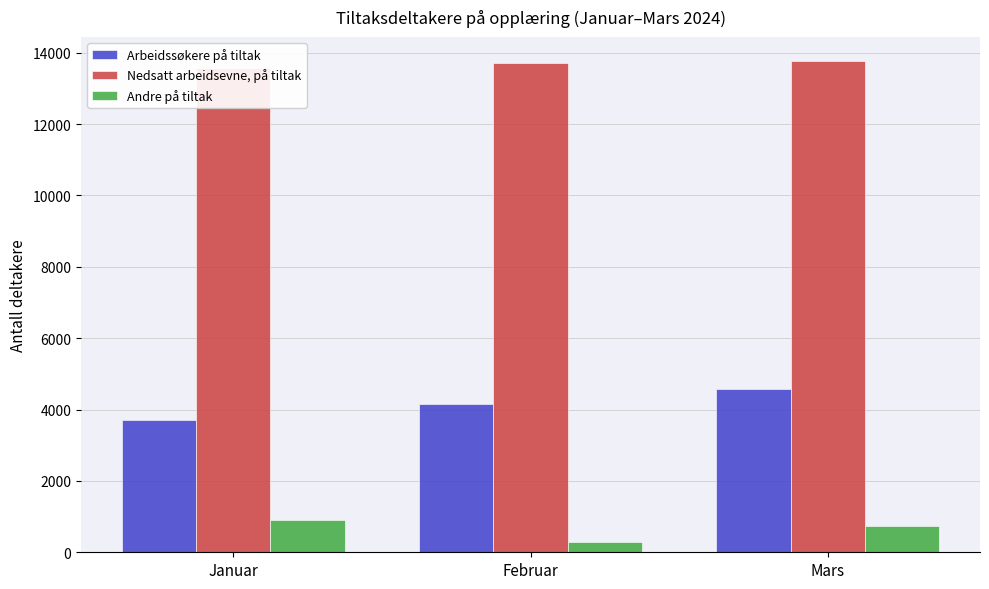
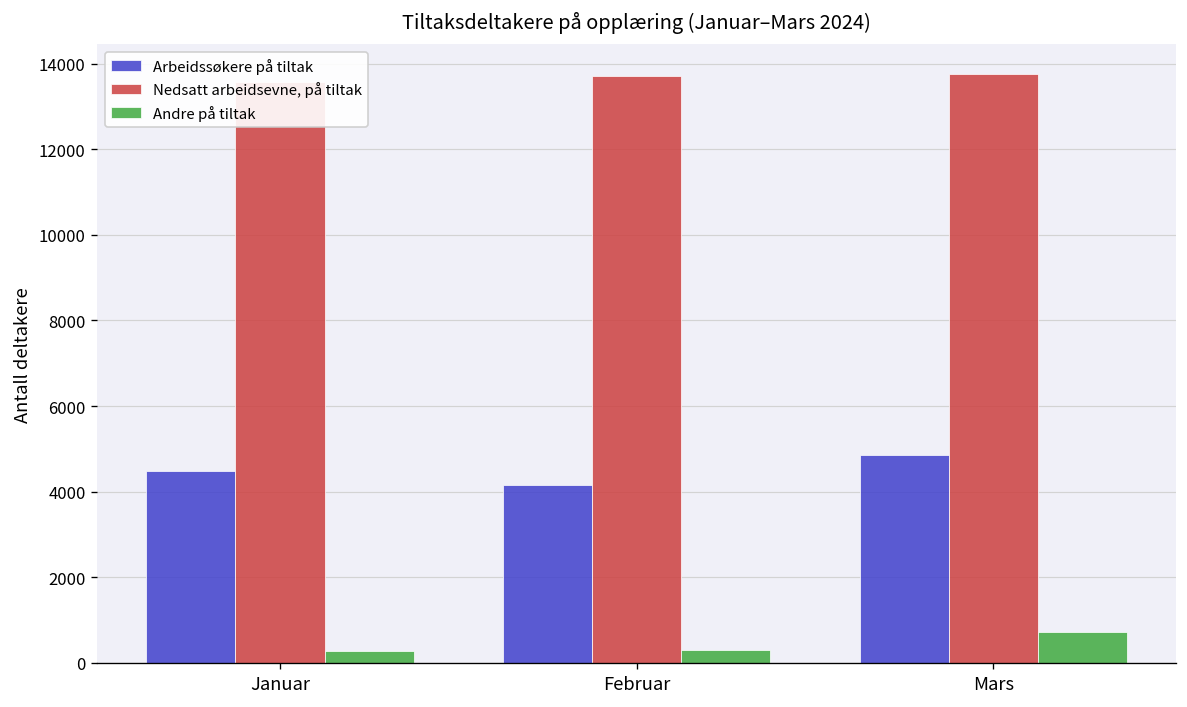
  {
    "Arbeidssøkere på tiltak": {
-     "Januar": 3700,
+     "Januar": 4500,
      "Februar": 4200,
-     "Mars": 4600
+     "Mars": 4800
    },
    "Nedsatt arbeidsevne, på tiltak": {
      "Februar": 13700,
      "Mars": 13800
    },
    "Andre på tiltak": {
-     "Januar": 900,
+     "Januar": 300,
      "Februar": 300,
      "Mars": 700
    }
  }
